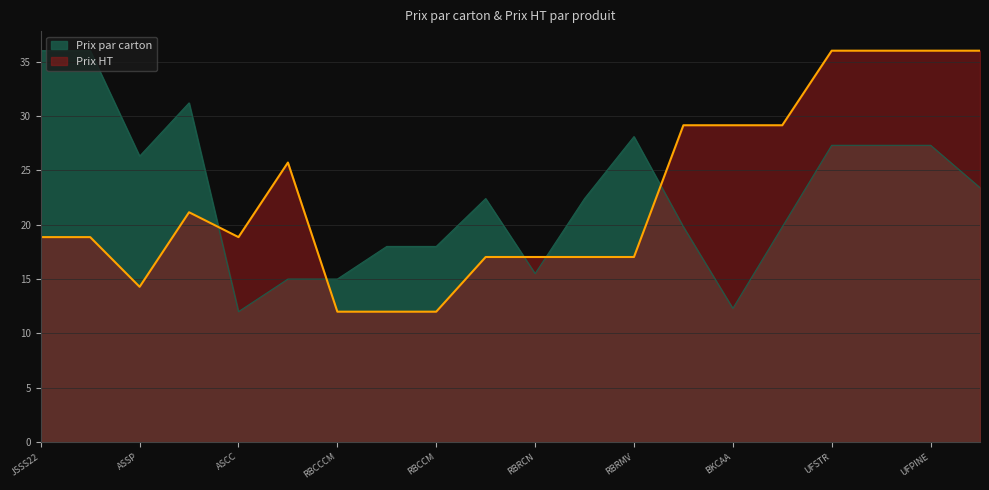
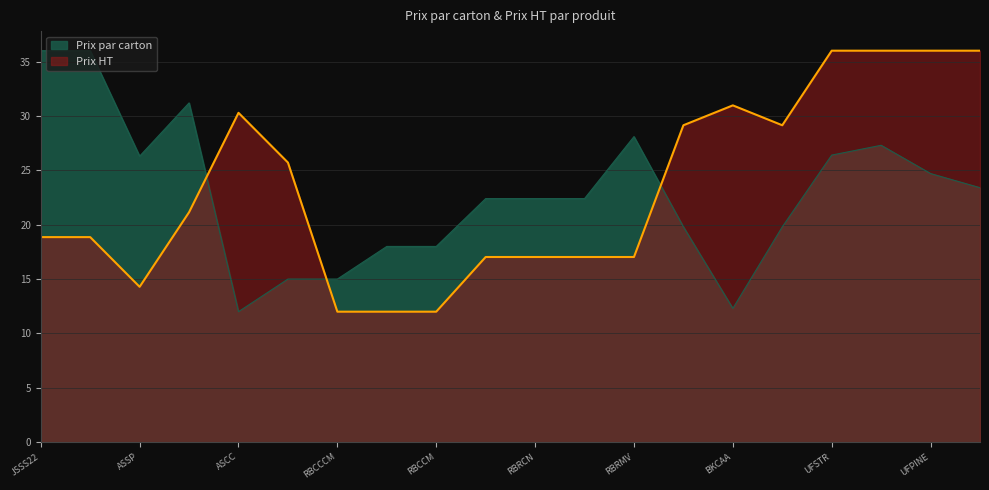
  {
    "Prix par carton": {
      "JSSS22": 36.0,
      "ASSP": 26.3,
      "ASCC": 12.0,
      "RBCCCM": 15.0,
      "RBCCM": 18.0,
-     "RBRCN": 15.5,
+     "RBRCN": 22.4,
      "RBRMV": 28.1,
      "BKCAA": 12.3,
-     "UFSTR": 27.3,
-     "UFPINE": 27.3
+     "UFSTR": 26.4,
+     "UFPINE": 24.7
    },
    "Prix HT": {
      "JSSS22": 18.9,
      "ASSP": 14.3,
-     "ASCC": 18.9,
+     "ASCC": 30.3,
      "RBCCCM": 12.0,
      "RBCCM": 12.0,
      "RBRCN": 17.0,
      "RBRMV": 17.0,
-     "BKCAA": 29.1,
+     "BKCAA": 31.0,
      "UFSTR": 36.0,
      "UFPINE": 36.0
    }
  }
